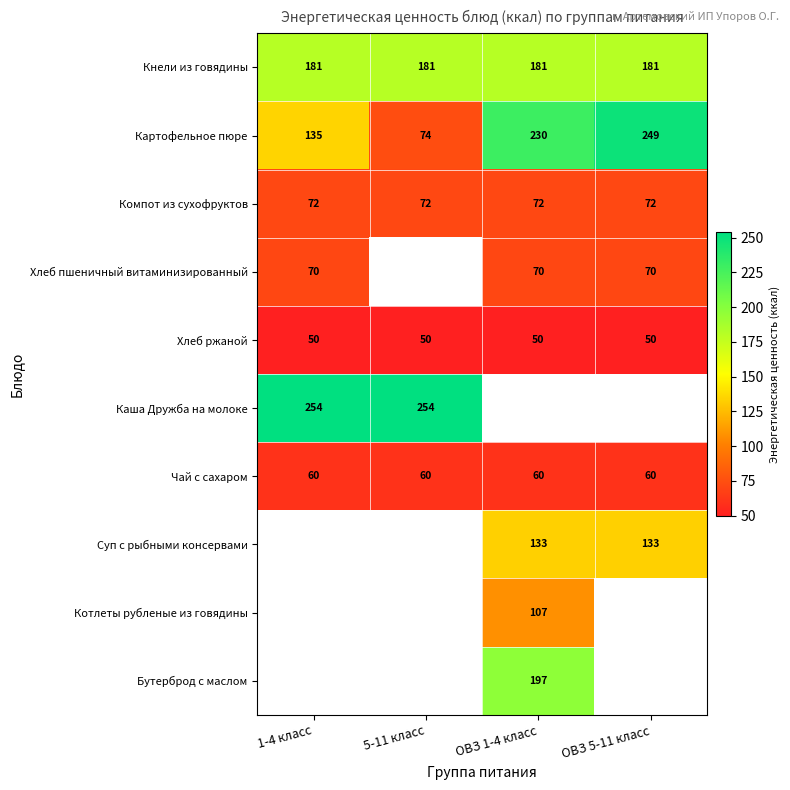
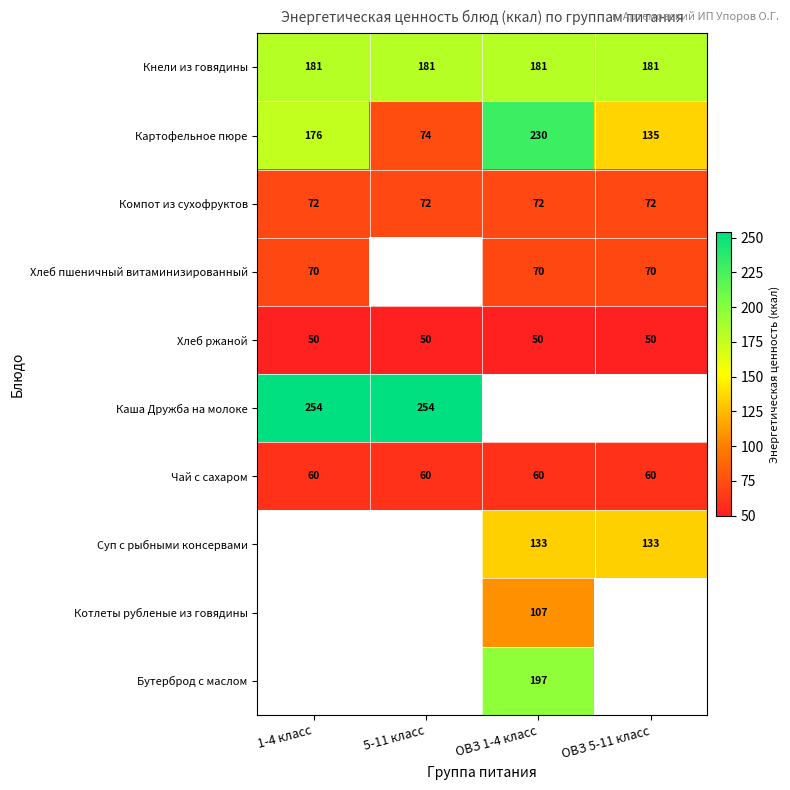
  {
    "Кнели из говядины": {
      "1-4 класс": 181,
      "5-11 класс": 181,
      "ОВЗ 1-4 класс": 181,
      "ОВЗ 5-11 класс": 181
    },
    "Картофельное пюре": {
-     "1-4 класс": 135,
+     "1-4 класс": 176,
      "5-11 класс": 74,
      "ОВЗ 1-4 класс": 230,
-     "ОВЗ 5-11 класс": 249
+     "ОВЗ 5-11 класс": 135
    },
    "Компот из сухофруктов": {
      "1-4 класс": 72,
      "5-11 класс": 72,
      "ОВЗ 1-4 класс": 72,
      "ОВЗ 5-11 класс": 72
    },
    "Хлеб пшеничный витаминизированный": {
      "1-4 класс": 70,
      "ОВЗ 1-4 класс": 70,
      "ОВЗ 5-11 класс": 70
    },
    "Хлеб ржаной": {
      "1-4 класс": 50,
      "5-11 класс": 50,
      "ОВЗ 1-4 класс": 50,
      "ОВЗ 5-11 класс": 50
    },
    "Каша Дружба на молоке": {
      "1-4 класс": 254,
      "5-11 класс": 254
    },
    "Чай с сахаром": {
      "1-4 класс": 60,
      "5-11 класс": 60,
      "ОВЗ 1-4 класс": 60,
      "ОВЗ 5-11 класс": 60
    },
    "Суп с рыбными консервами": {
      "ОВЗ 1-4 класс": 133,
      "ОВЗ 5-11 класс": 133
    },
    "Котлеты рубленые из говядины": {
      "ОВЗ 1-4 класс": 107
    },
    "Бутерброд с маслом": {
      "ОВЗ 1-4 класс": 197
    }
  }
